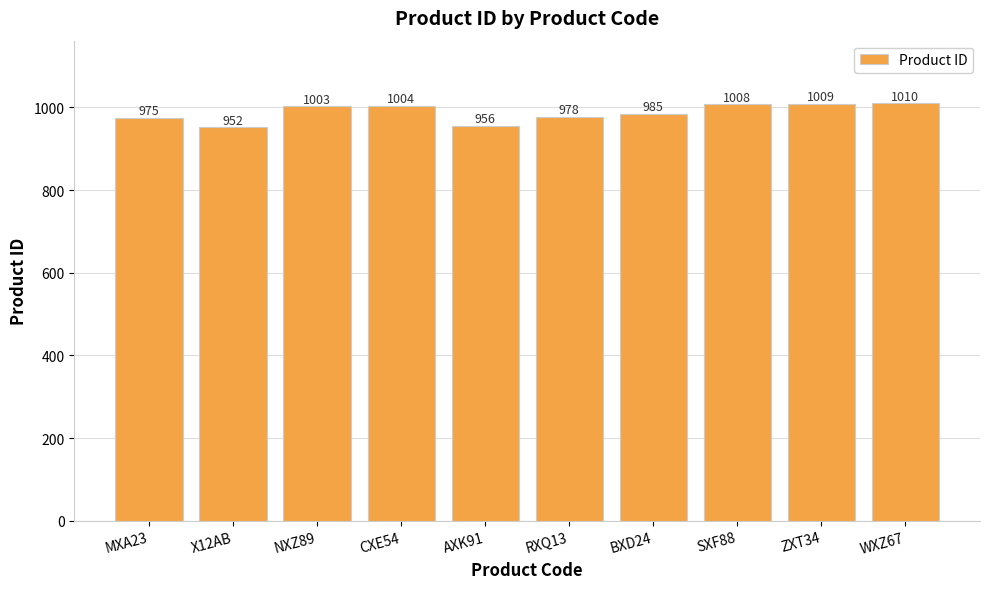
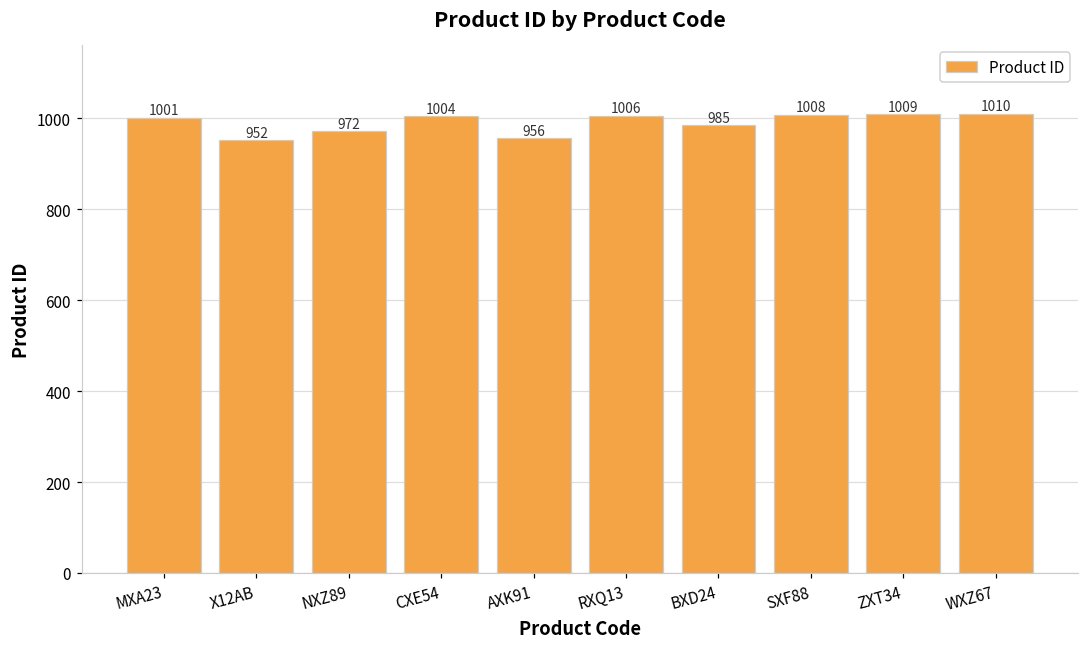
  {
-   "MXA23": 975,
+   "MXA23": 1001,
    "X12AB": 952,
-   "NXZ89": 1003,
+   "NXZ89": 972,
    "CXE54": 1004,
    "AXK91": 956,
-   "RXQ13": 978,
+   "RXQ13": 1006,
    "BXD24": 985,
    "SXF88": 1008,
    "ZXT34": 1009,
    "WXZ67": 1010
  }
